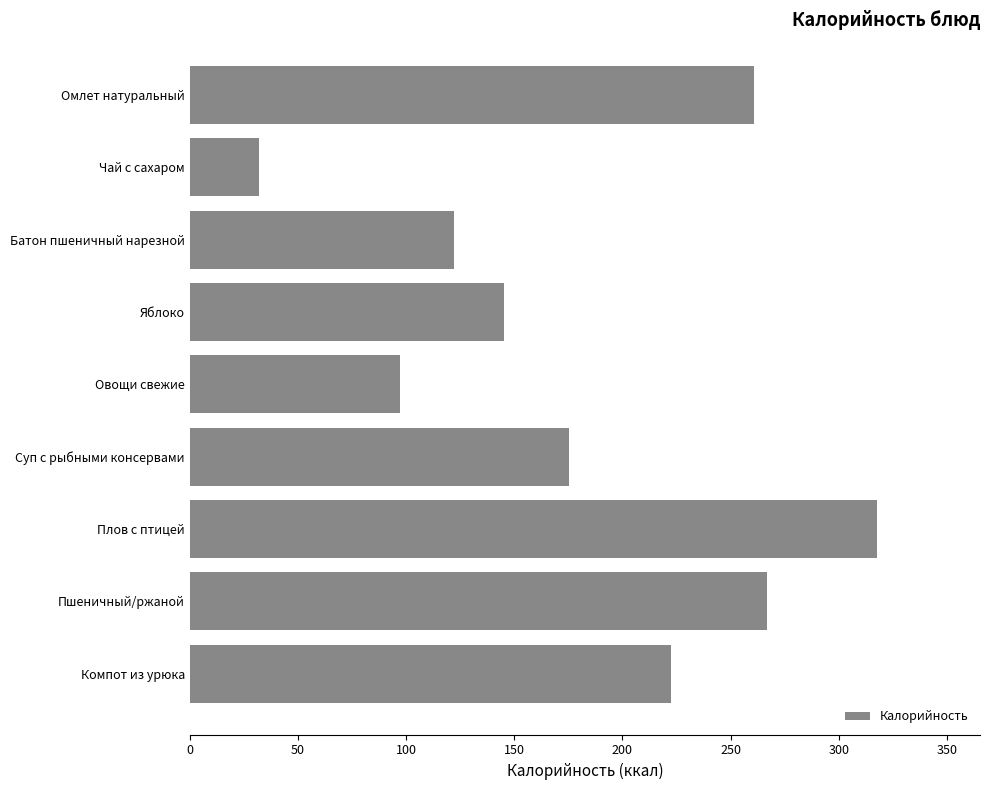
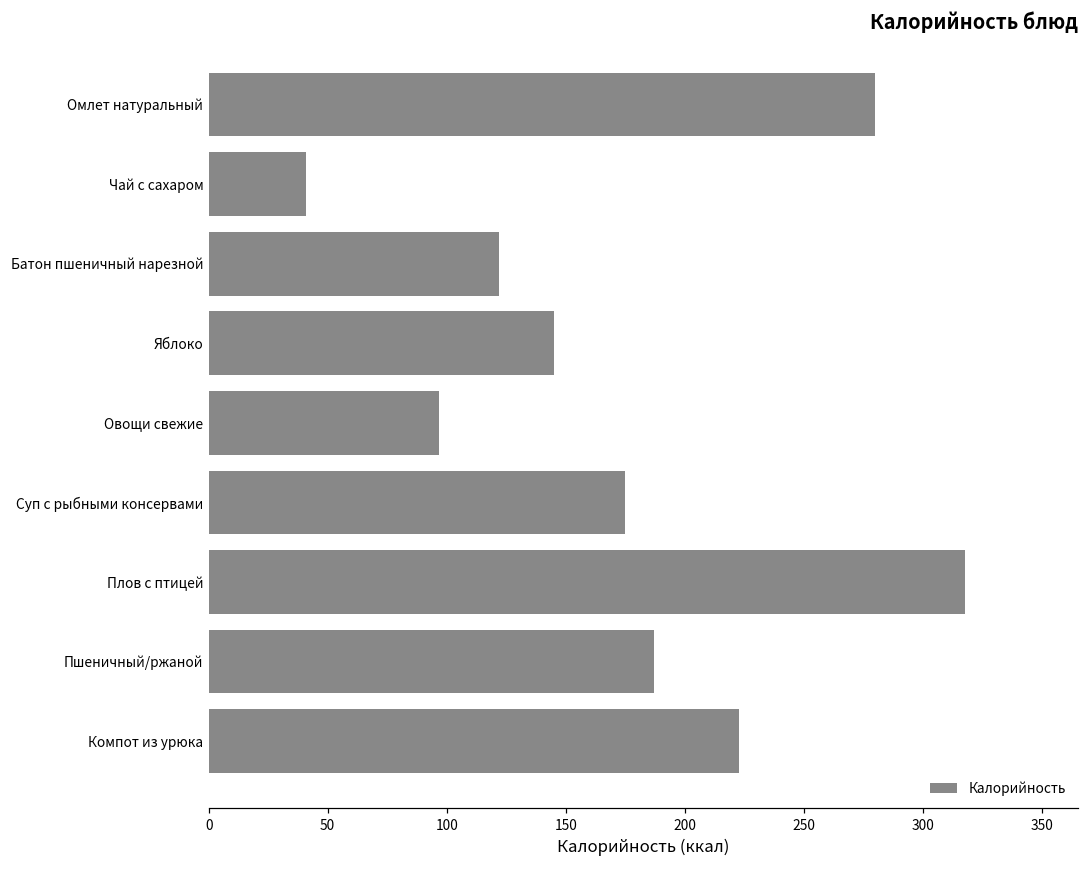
  {
-   "Омлет натуральный": 261,
-   "Чай с сахаром": 32,
+   "Омлет натуральный": 280,
+   "Чай с сахаром": 41,
    "Батон пшеничный нарезной": 122,
    "Яблоко": 145,
    "Овощи свежие": 97,
    "Суп с рыбными консервами": 175,
    "Плов с птицей": 318,
-   "Пшеничный/ржаной": 267,
+   "Пшеничный/ржаной": 187,
    "Компот из урюка": 223
  }
